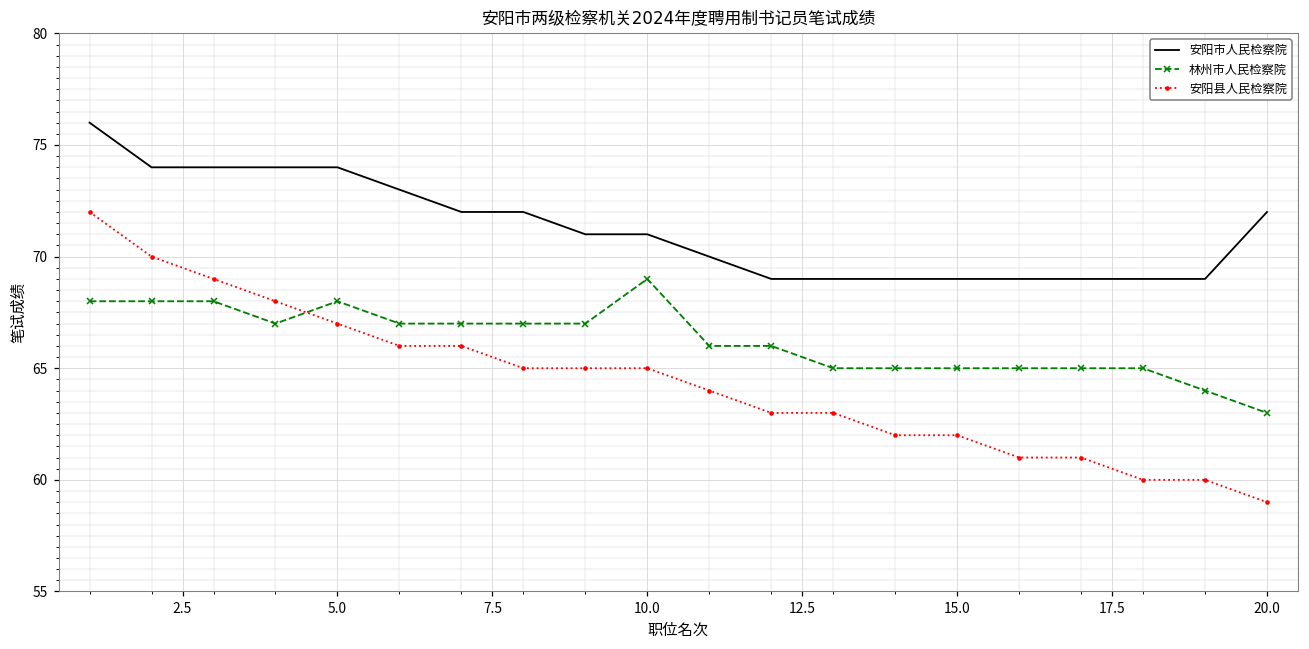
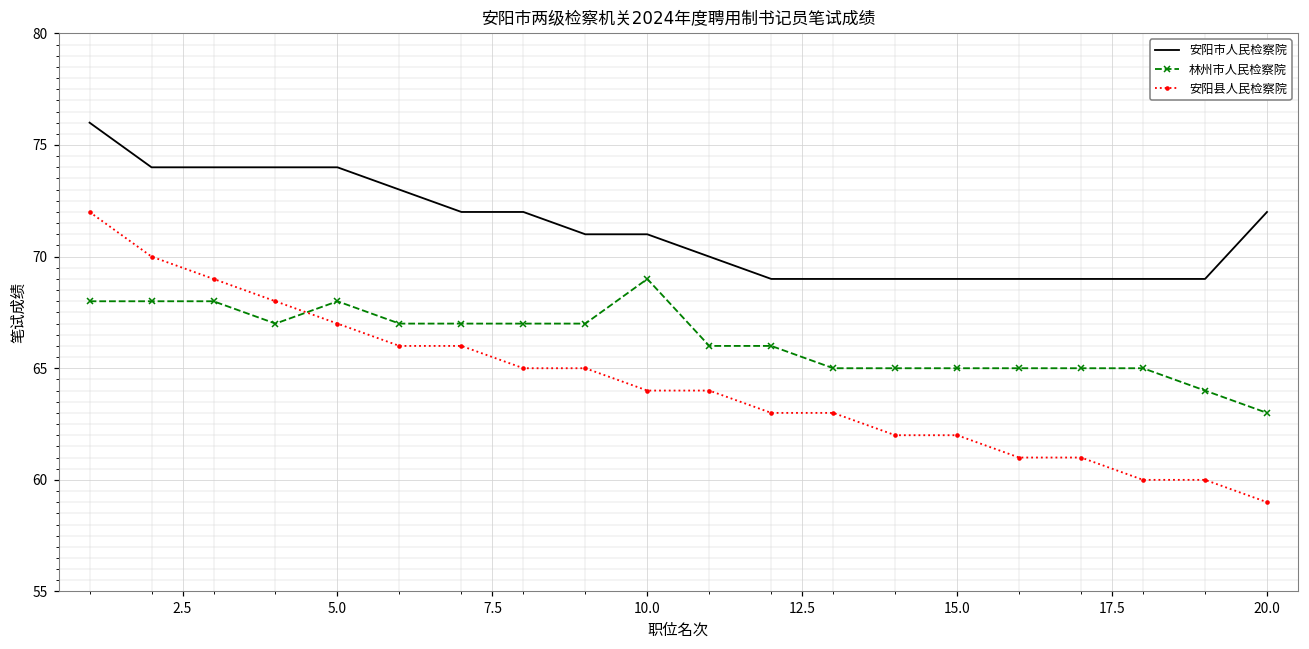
  {
    "安阳市人民检察院": {
      "5.0": 74,
      "10.0": 71,
      "15.0": 69,
      "20.0": 72
    },
    "林州市人民检察院": {
      "5.0": 68,
      "10.0": 69,
      "15.0": 65,
      "20.0": 63
    },
    "安阳县人民检察院": {
      "5.0": 67,
-     "10.0": 65,
+     "10.0": 64,
      "15.0": 62,
      "20.0": 59
    }
  }
